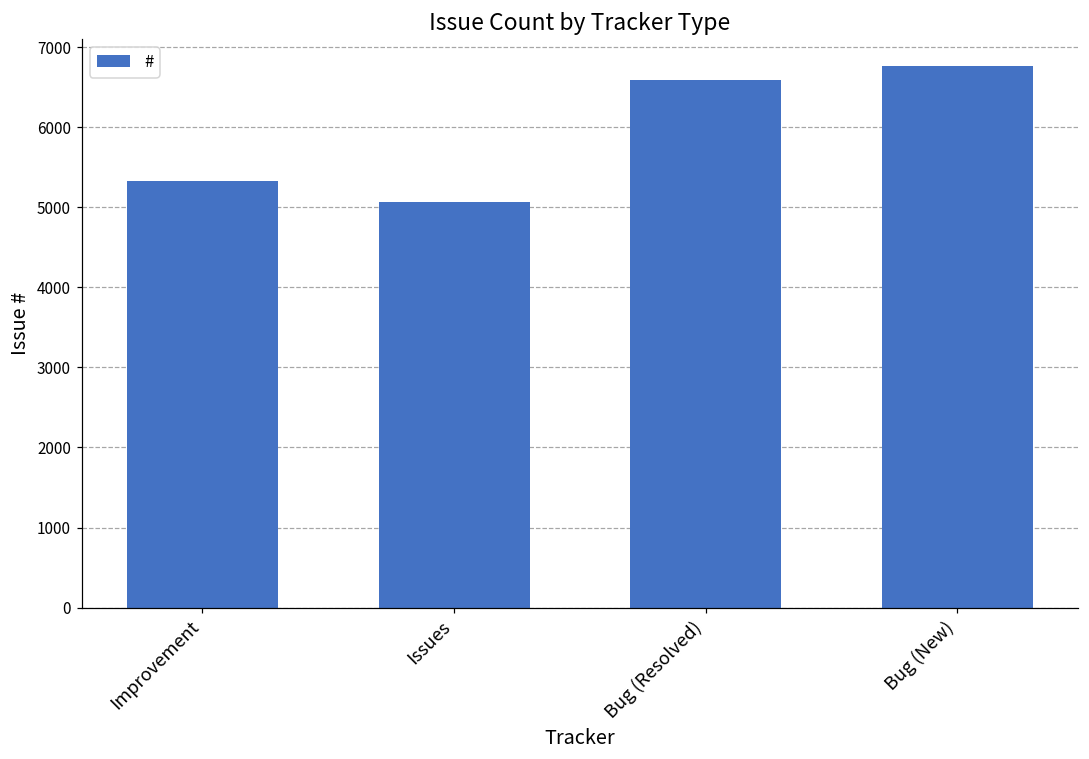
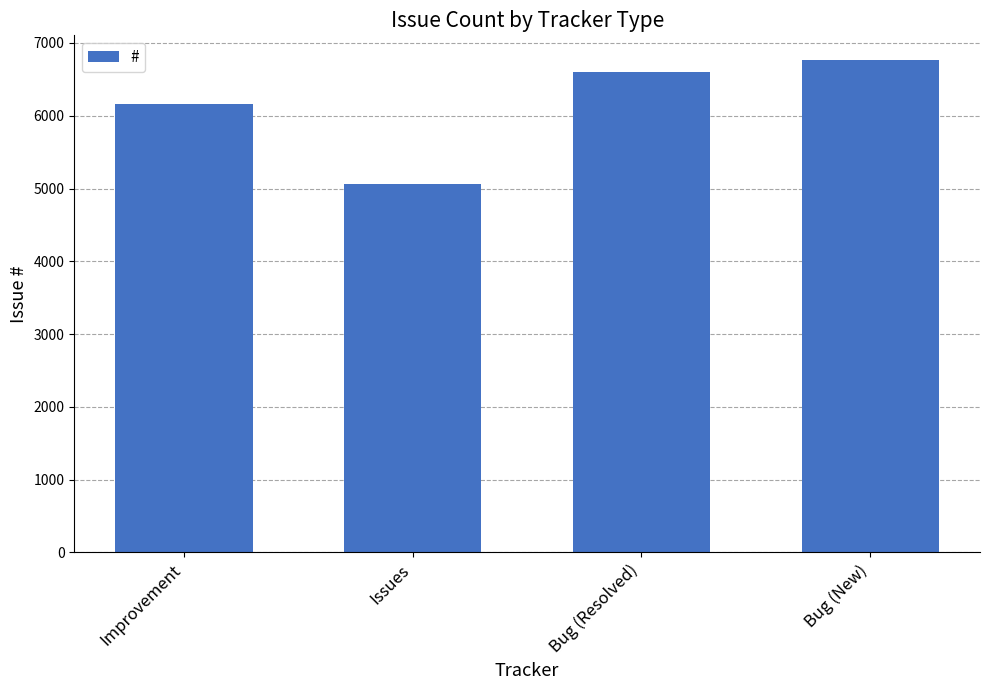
  {
-   "Improvement": 5300,
+   "Improvement": 6200,
    "Issues": 5100,
    "Bug (Resolved)": 6600,
    "Bug (New)": 6800
  }
